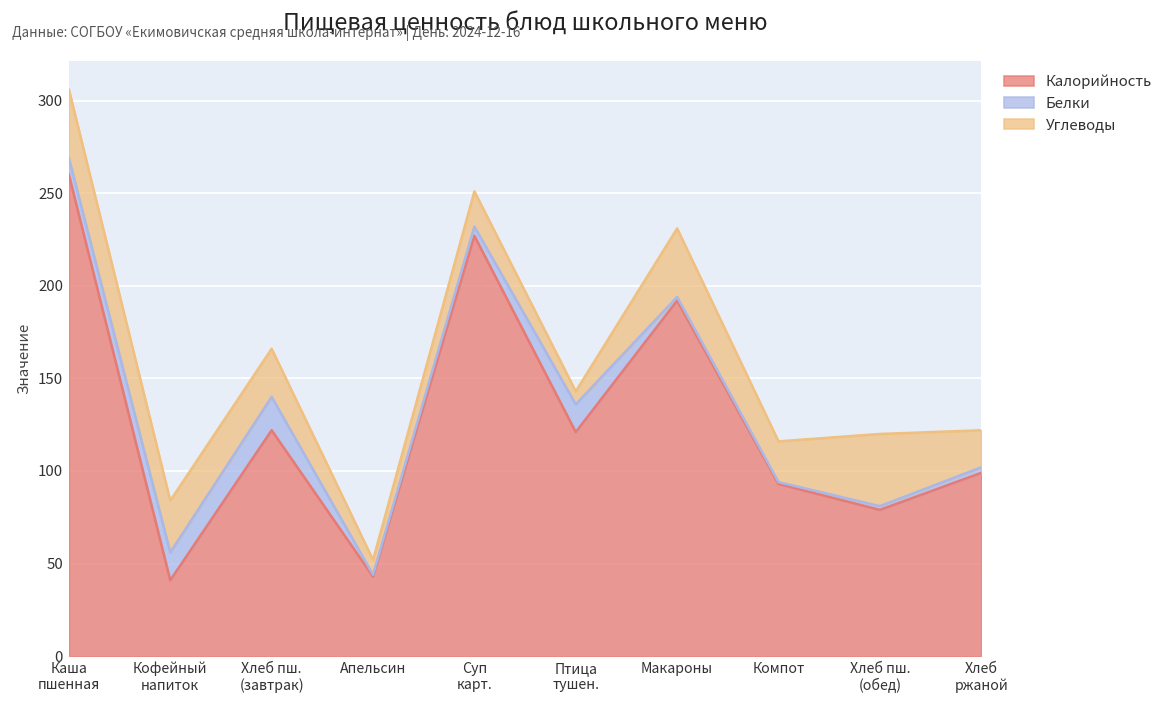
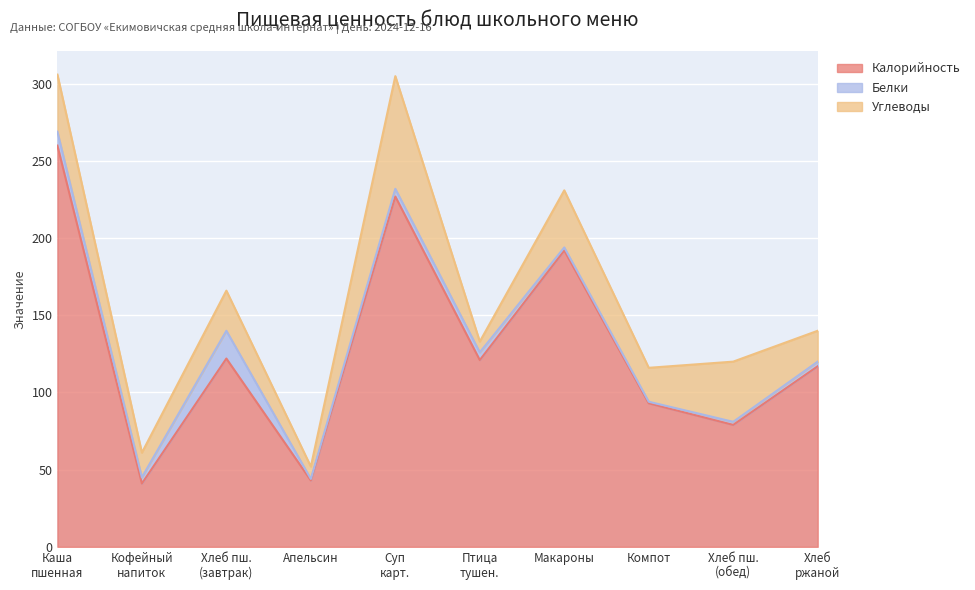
  {
    "Калорийность": {
      "Каша пшенная": 260,
      "Кофейный напиток": 41,
      "Хлеб пш. (завтрак)": 122,
      "Суп карт.": 227,
      "Птица тушен.": 121,
      "Макароны": 192,
      "Хлеб пш. (обед)": 79,
-     "Хлеб ржаной": 99
+     "Хлеб ржаной": 117
    },
    "Белки": {
      "Каша пшенная": 9,
-     "Кофейный напиток": 15,
+     "Кофейный напиток": 4,
      "Хлеб пш. (завтрак)": 18,
      "Суп карт.": 5,
-     "Птица тушен.": 15,
+     "Птица тушен.": 5,
      "Макароны": 2,
      "Хлеб пш. (обед)": 2,
      "Хлеб ржаной": 3
    },
    "Углеводы": {
      "Каша пшенная": 37,
-     "Кофейный напиток": 28,
+     "Кофейный напиток": 16,
      "Хлеб пш. (завтрак)": 26,
      "Апельсин": 8,
-     "Суп карт.": 19,
+     "Суп карт.": 73,
      "Птица тушен.": 7,
      "Макароны": 37,
      "Компот": 22,
      "Хлеб пш. (обед)": 39,
      "Хлеб ржаной": 20
    }
  }
